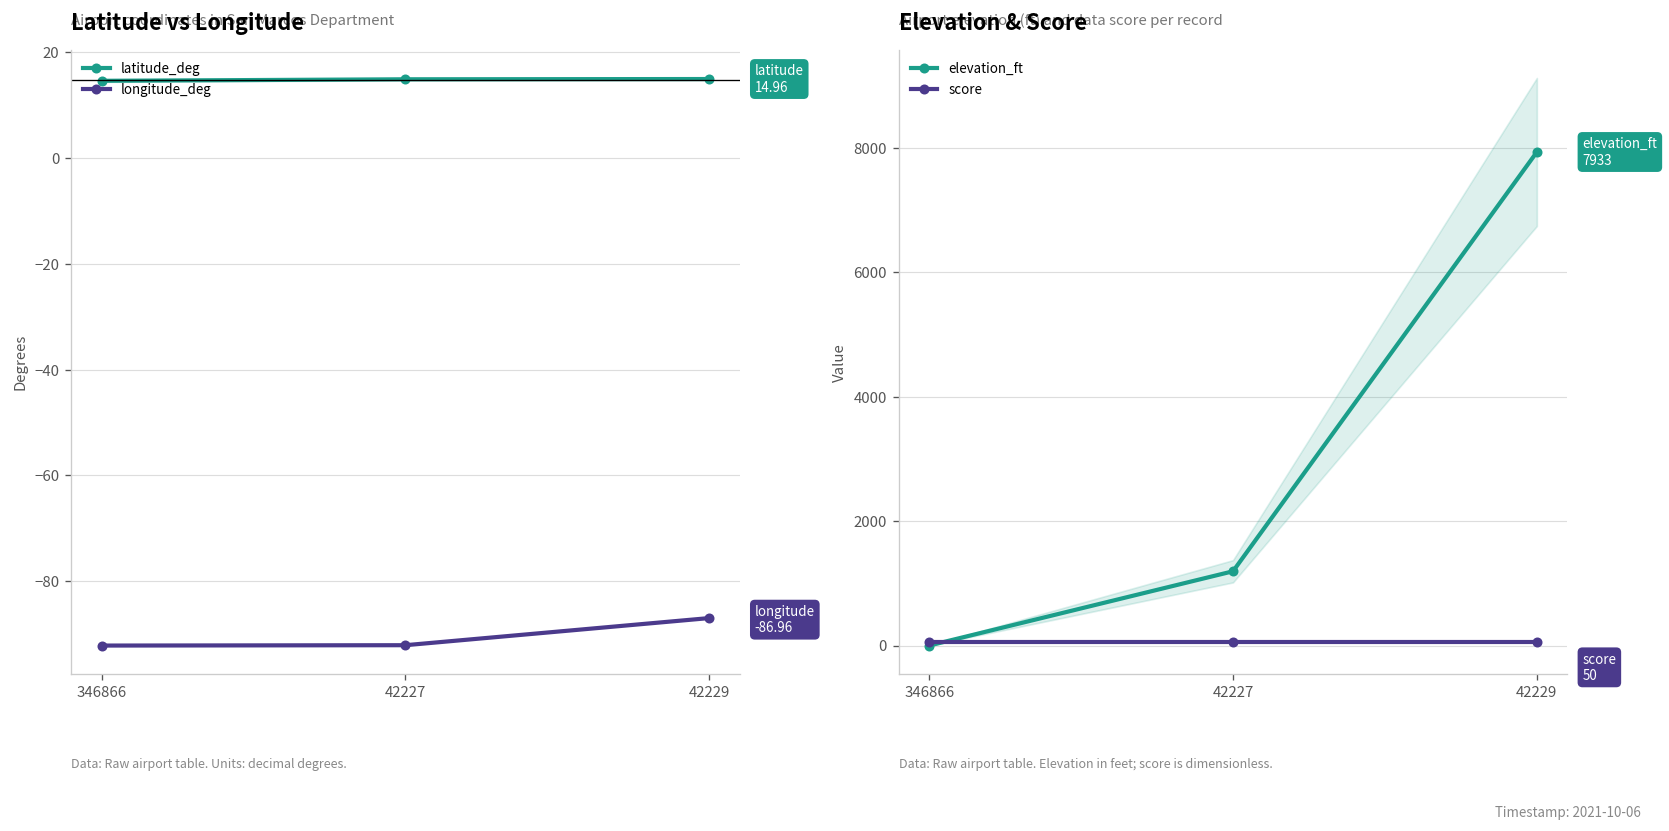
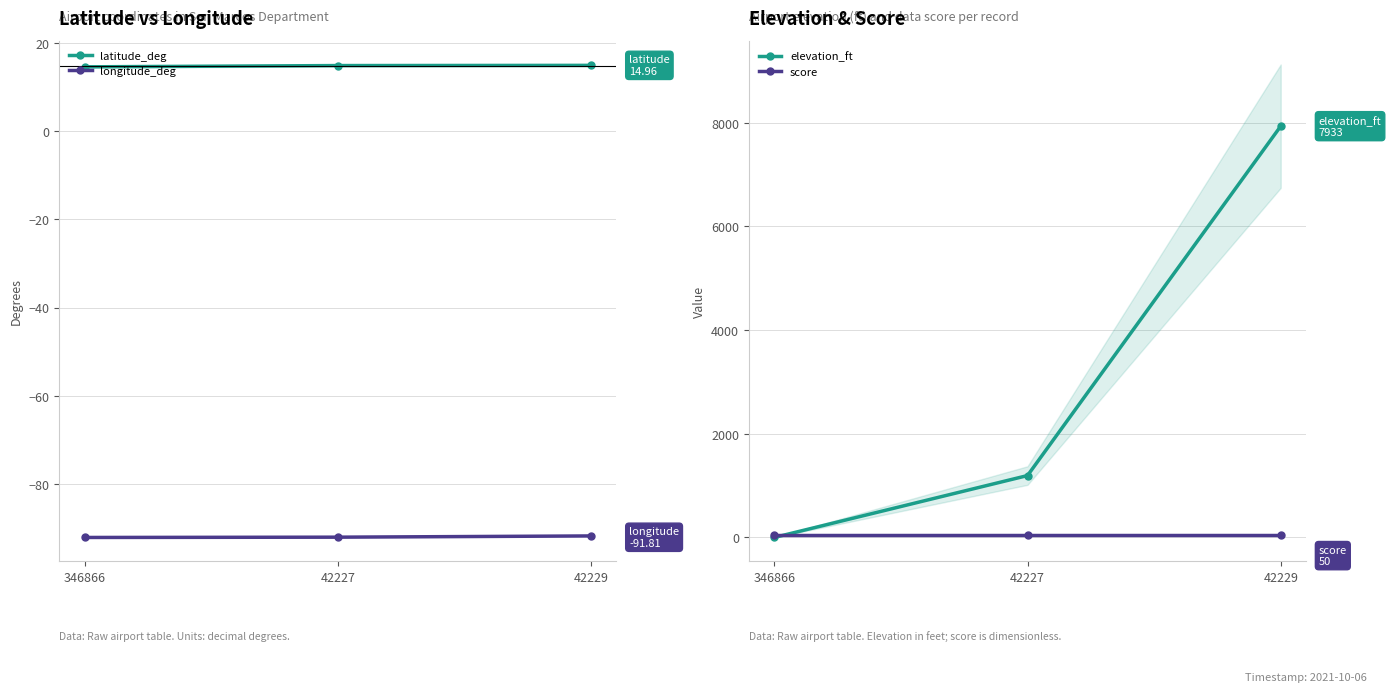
  {
    "Latitude vs Longitude": {
      "longitude_deg": {
-       "42229": -86.96
+       "42229": -91.81
      }
    },
    "Elevation & Score": {
      "score": {
        "346866": 100,
        "42227": 100,
        "42229": 100
      }
    }
  }
